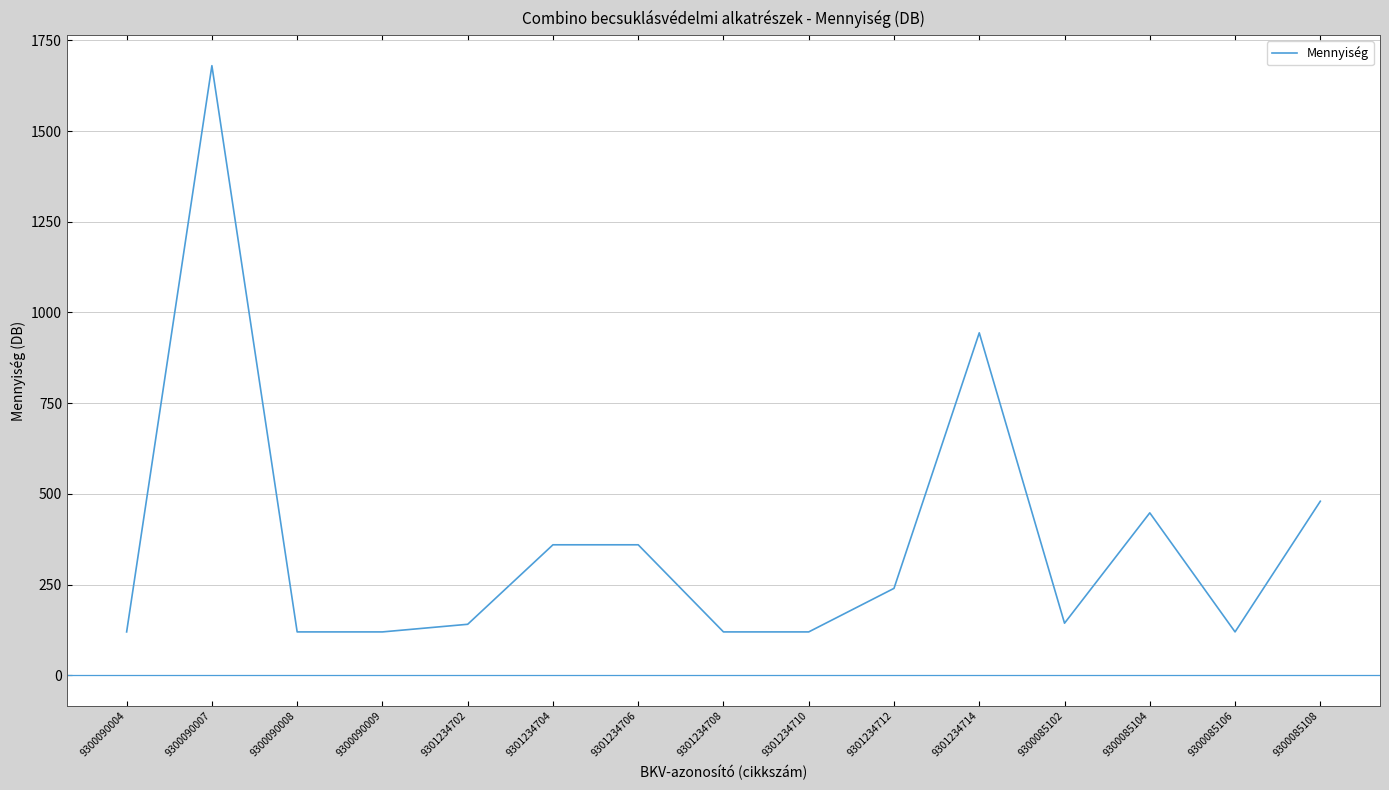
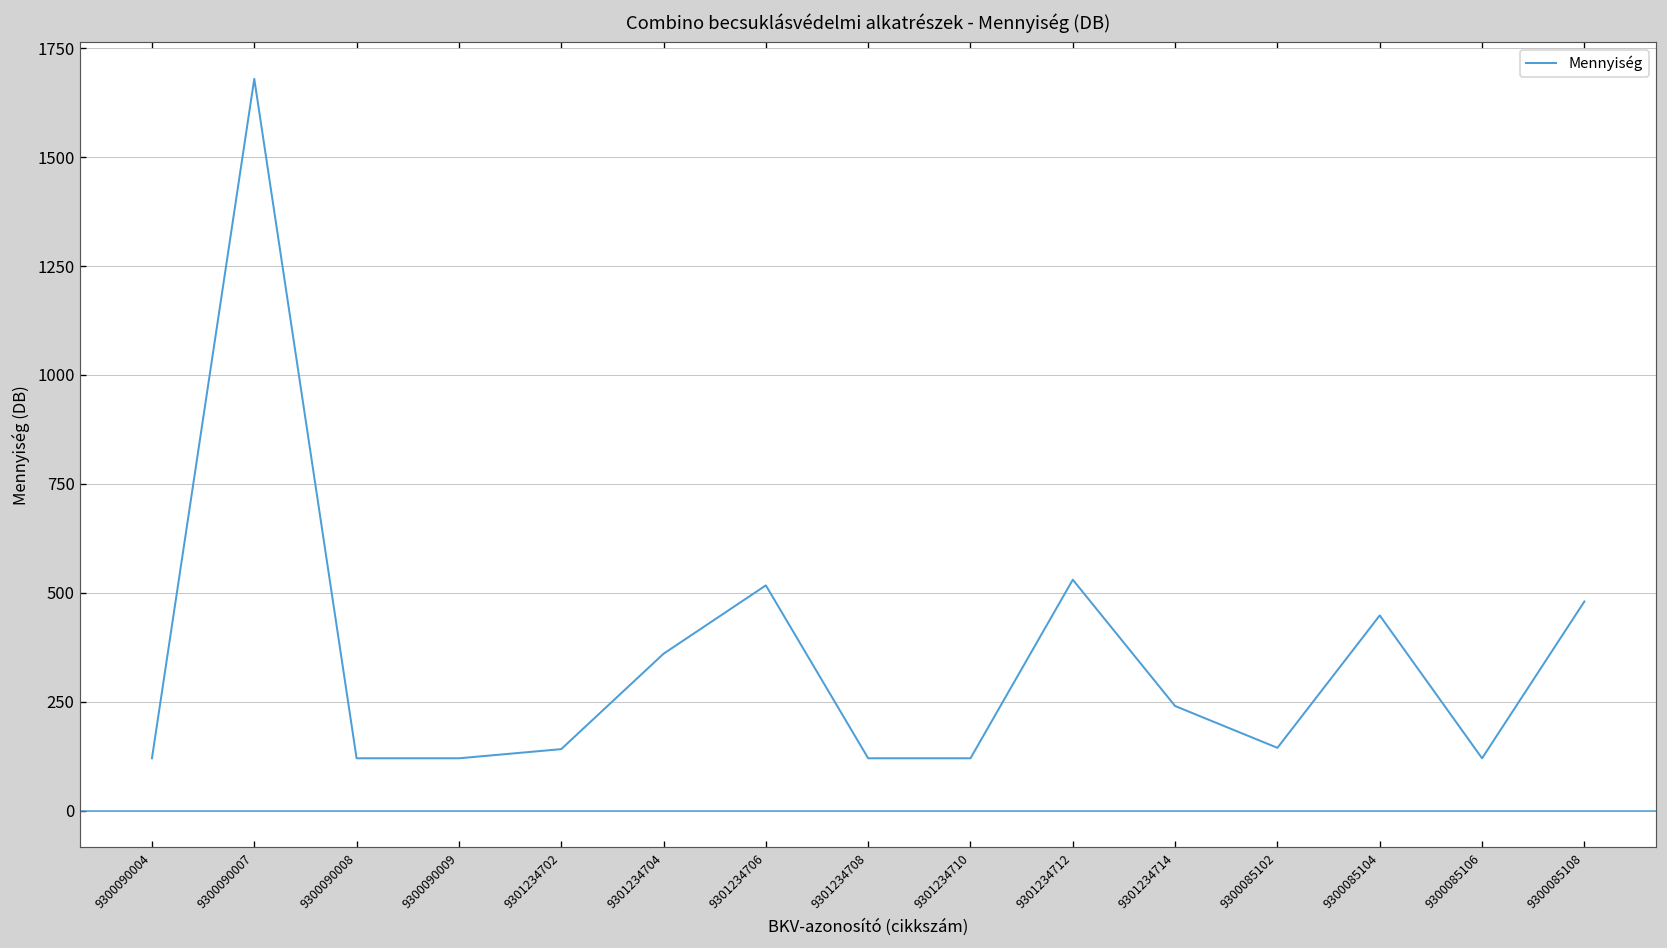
  {
    "9300090004": 120,
    "9300090007": 1680,
    "9300090008": 120,
    "9300090009": 120,
    "9301234702": 140,
    "9301234704": 360,
-   "9301234706": 360,
+   "9301234706": 520,
    "9301234708": 120,
    "9301234710": 120,
-   "9301234712": 240,
-   "9301234714": 940,
+   "9301234712": 530,
+   "9301234714": 240,
    "9300085102": 140,
    "9300085104": 450,
    "9300085106": 120,
    "9300085108": 480
  }
